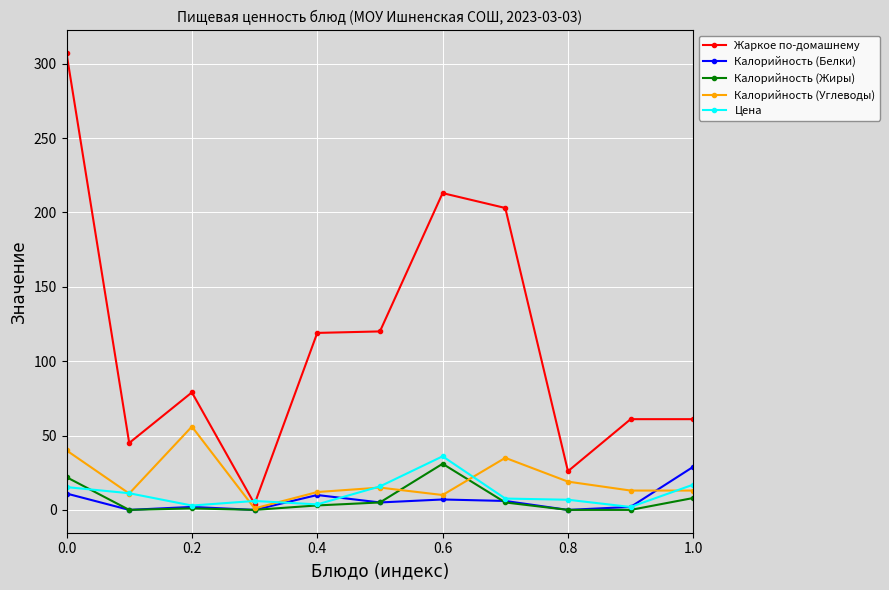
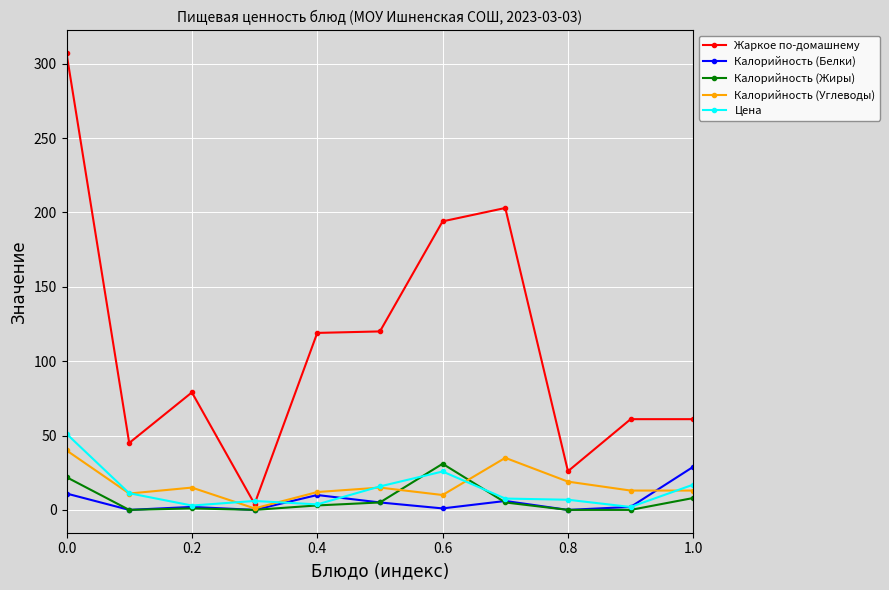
  {
    "Жаркое по-домашнему": {
      "0.0": 307,
      "0.2": 79,
      "0.4": 119,
-     "0.6": 213,
+     "0.6": 194,
      "0.8": 26,
      "1.0": 61
    },
    "Калорийность (Белки)": {
      "0.0": 11,
      "0.4": 10,
-     "0.6": 7,
+     "0.6": 1,
      "1.0": 29
    },
    "Калорийность (Жиры)": {
      "0.0": 22,
      "0.6": 31,
      "1.0": 8
    },
    "Калорийность (Углеводы)": {
      "0.0": 40,
-     "0.2": 56,
+     "0.2": 15,
      "0.4": 12,
      "0.6": 10,
      "0.8": 19,
      "1.0": 13
    },
    "Цена": {
-     "0.0": 15,
-     "0.6": 36,
+     "0.0": 51,
+     "0.6": 26,
      "0.8": 7,
      "1.0": 17
    }
  }
